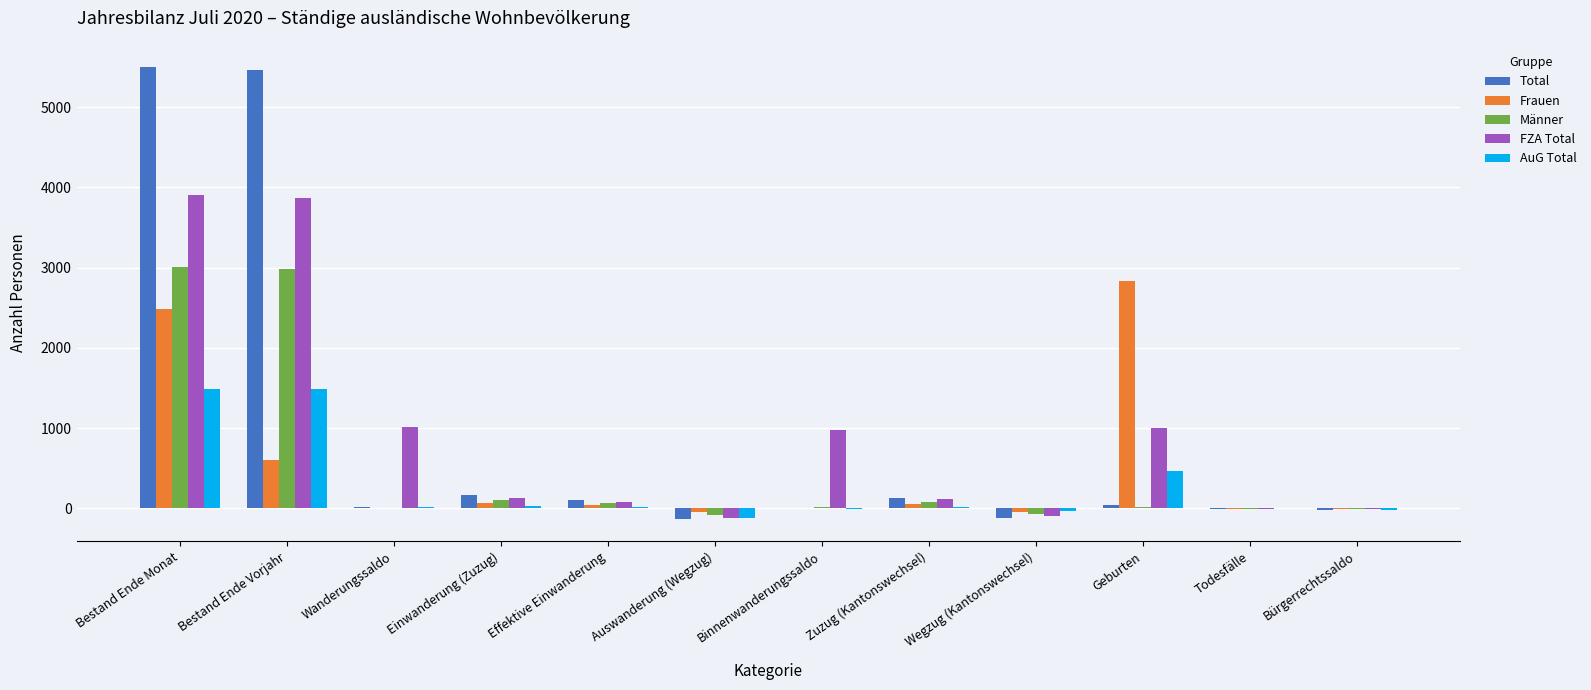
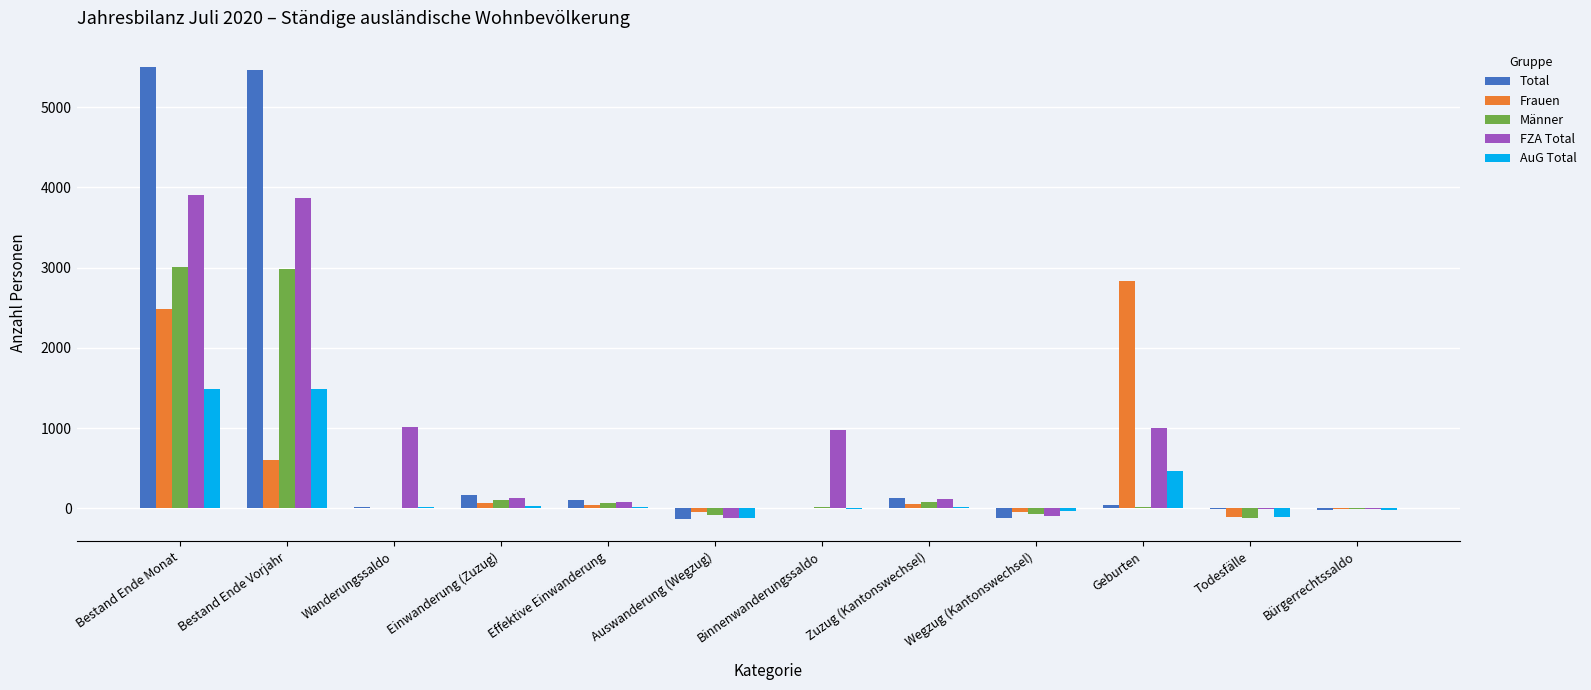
  {
    "Total": {
      "Bestand Ende Monat": 5500,
      "Bestand Ende Vorjahr": 5500,
      "Einwanderung (Zuzug)": 200,
      "Effektive Einwanderung": 100,
      "Auswanderung (Wegzug)": -100,
      "Zuzug (Kantonswechsel)": 100,
      "Wegzug (Kantonswechsel)": -100,
      "Geburten": 0
    },
    "Frauen": {
      "Bestand Ende Monat": 2500,
      "Bestand Ende Vorjahr": 600,
      "Einwanderung (Zuzug)": 100,
      "Effektive Einwanderung": 0,
      "Auswanderung (Wegzug)": 0,
      "Zuzug (Kantonswechsel)": 0,
      "Wegzug (Kantonswechsel)": -100,
      "Geburten": 2800,
-     "Todesfälle": 0
+     "Todesfälle": -100
    },
    "Männer": {
      "Bestand Ende Monat": 3000,
      "Bestand Ende Vorjahr": 3000,
      "Einwanderung (Zuzug)": 100,
      "Effektive Einwanderung": 100,
      "Auswanderung (Wegzug)": -100,
      "Zuzug (Kantonswechsel)": 100,
      "Wegzug (Kantonswechsel)": -100,
-     "Todesfälle": 0
+     "Todesfälle": -100
    },
    "FZA Total": {
      "Bestand Ende Monat": 3900,
      "Bestand Ende Vorjahr": 3900,
      "Wanderungssaldo": 1000,
      "Einwanderung (Zuzug)": 100,
      "Effektive Einwanderung": 100,
      "Auswanderung (Wegzug)": -100,
      "Binnenwanderungssaldo": 1000,
      "Zuzug (Kantonswechsel)": 100,
      "Wegzug (Kantonswechsel)": -100,
      "Geburten": 1000
    },
    "AuG Total": {
      "Bestand Ende Monat": 1500,
      "Bestand Ende Vorjahr": 1500,
      "Einwanderung (Zuzug)": 0,
      "Auswanderung (Wegzug)": -100,
      "Geburten": 500,
-     "Todesfälle": 0
+     "Todesfälle": -100
    }
  }
